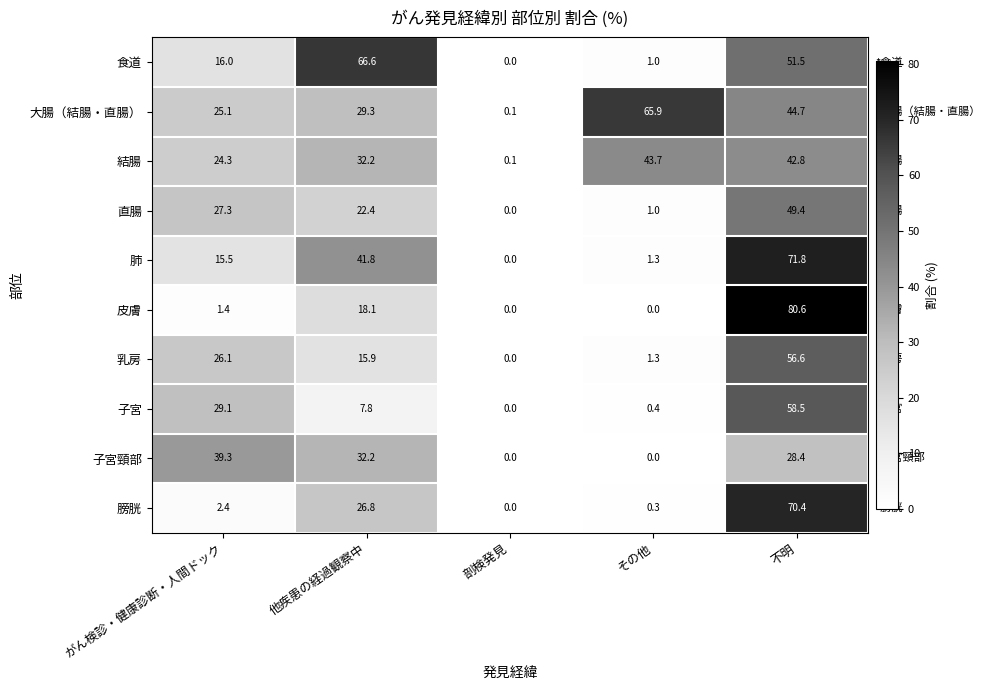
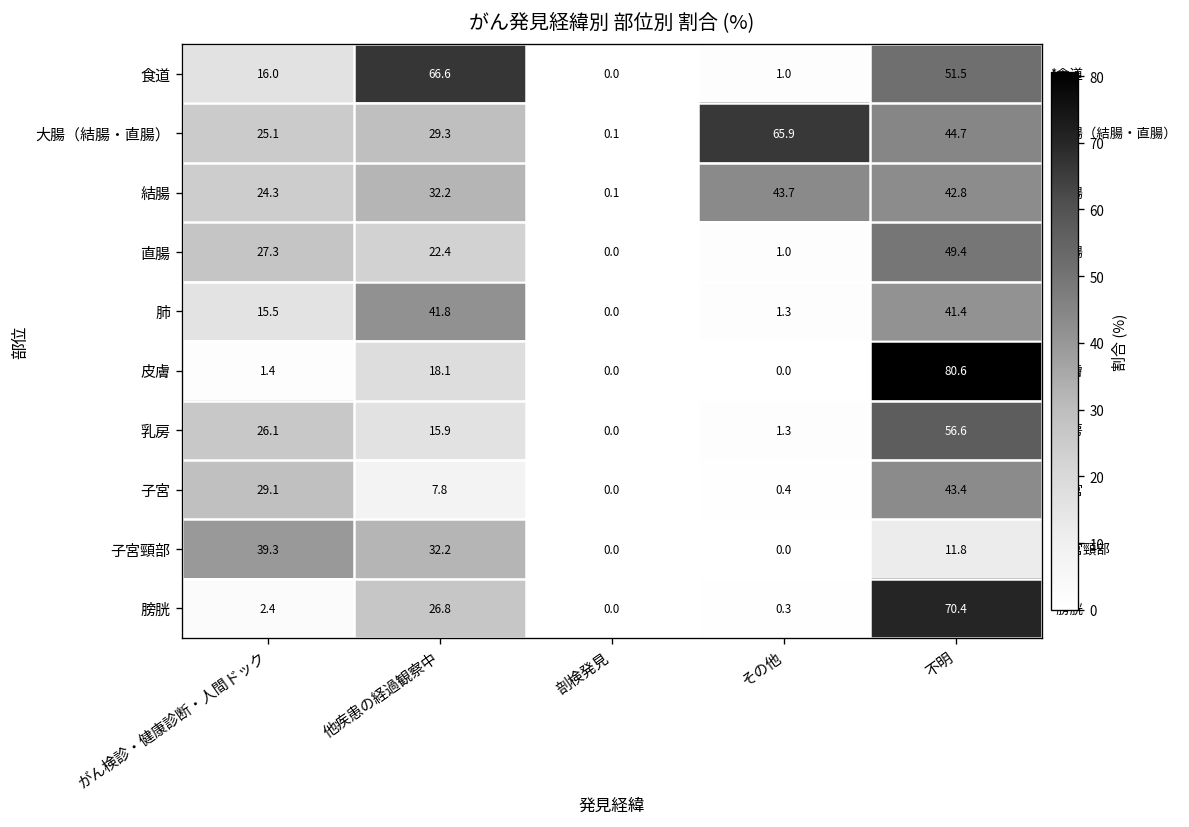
  {
    "食道": {
      "がん検診・健康診断・人間ドック": 16.0,
      "他疾患の経過観察中": 66.6,
      "剖検発見": 0.0,
      "その他": 1.0,
      "不明": 51.5
    },
    "大腸（結腸・直腸）": {
      "がん検診・健康診断・人間ドック": 25.1,
      "他疾患の経過観察中": 29.3,
      "剖検発見": 0.1,
      "その他": 65.9,
      "不明": 44.7
    },
    "結腸": {
      "がん検診・健康診断・人間ドック": 24.3,
      "他疾患の経過観察中": 32.2,
      "剖検発見": 0.1,
      "その他": 43.7,
      "不明": 42.8
    },
    "直腸": {
      "がん検診・健康診断・人間ドック": 27.3,
      "他疾患の経過観察中": 22.4,
      "剖検発見": 0.0,
      "その他": 1.0,
      "不明": 49.4
    },
    "肺": {
      "がん検診・健康診断・人間ドック": 15.5,
      "他疾患の経過観察中": 41.8,
      "剖検発見": 0.0,
      "その他": 1.3,
-     "不明": 71.8
+     "不明": 41.4
    },
    "皮膚": {
      "がん検診・健康診断・人間ドック": 1.4,
      "他疾患の経過観察中": 18.1,
      "剖検発見": 0.0,
      "その他": 0.0,
      "不明": 80.6
    },
    "乳房": {
      "がん検診・健康診断・人間ドック": 26.1,
      "他疾患の経過観察中": 15.9,
      "剖検発見": 0.0,
      "その他": 1.3,
      "不明": 56.6
    },
    "子宮": {
      "がん検診・健康診断・人間ドック": 29.1,
      "他疾患の経過観察中": 7.8,
      "剖検発見": 0.0,
      "その他": 0.4,
-     "不明": 58.5
+     "不明": 43.4
    },
    "子宮頸部": {
      "がん検診・健康診断・人間ドック": 39.3,
      "他疾患の経過観察中": 32.2,
      "剖検発見": 0.0,
      "その他": 0.0,
-     "不明": 28.4
+     "不明": 11.8
    },
    "膀胱": {
      "がん検診・健康診断・人間ドック": 2.4,
      "他疾患の経過観察中": 26.8,
      "剖検発見": 0.0,
      "その他": 0.3,
      "不明": 70.4
    }
  }
